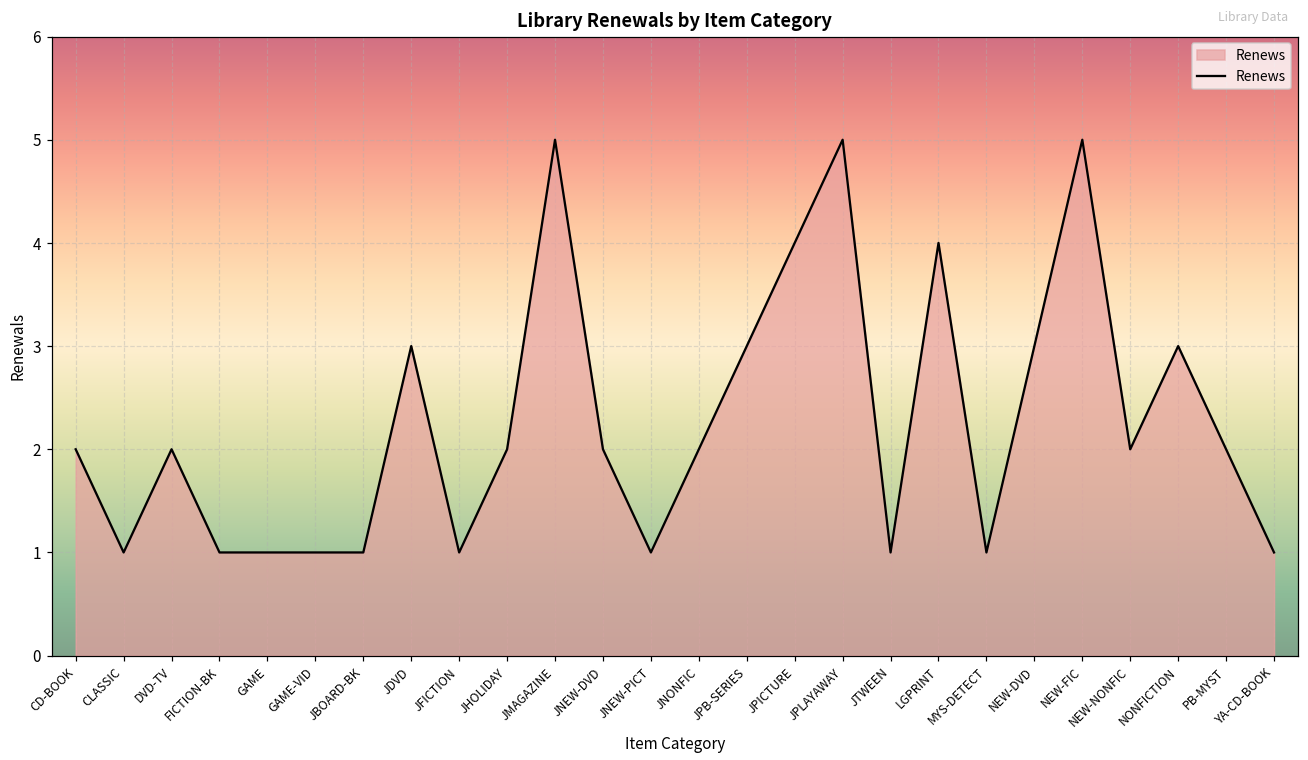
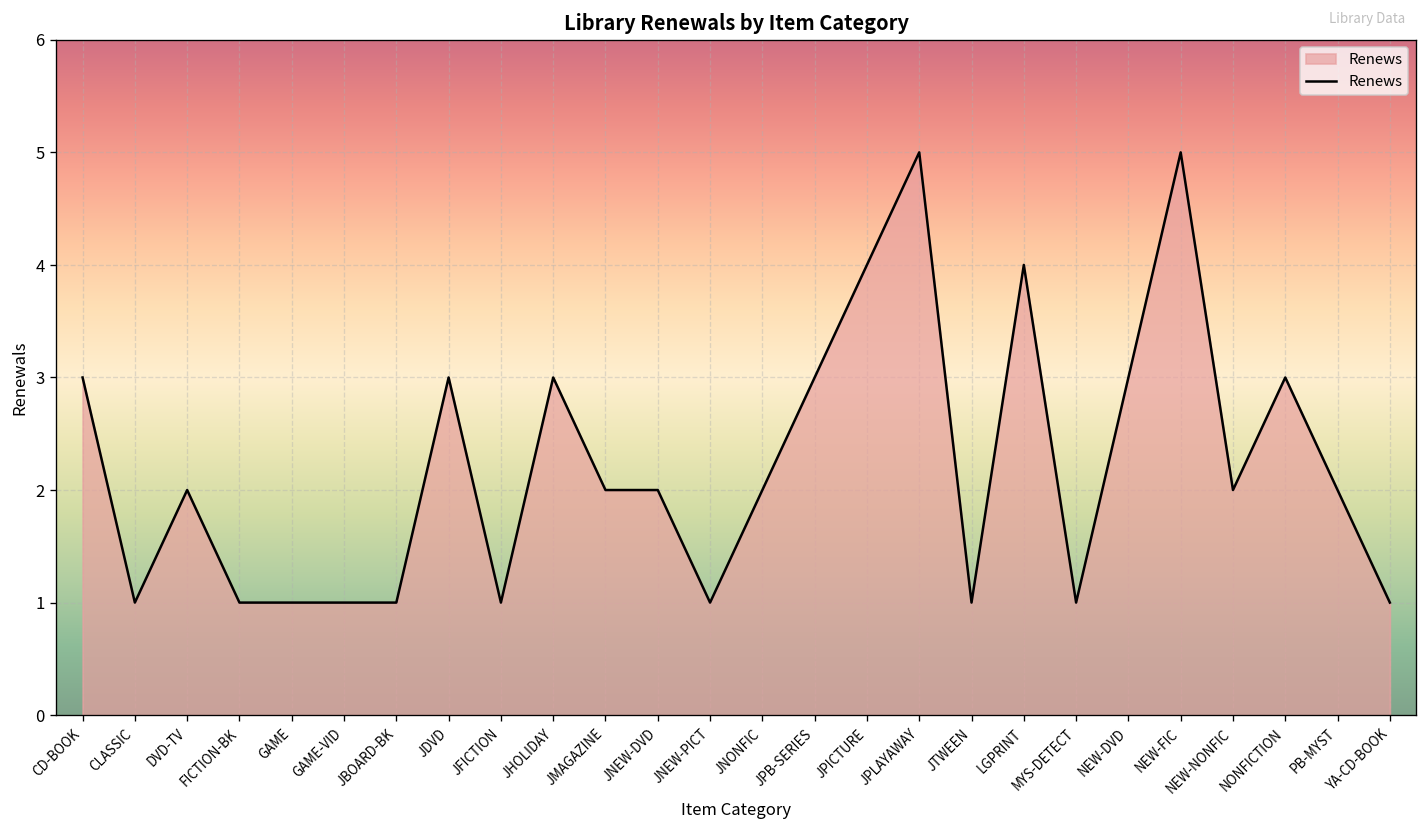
  {
-   "CD-BOOK": 2,
+   "CD-BOOK": 3,
    "CLASSIC": 1,
    "DVD-TV": 2,
    "FICTION-BK": 1,
    "GAME": 1,
    "GAME-VID": 1,
    "JBOARD-BK": 1,
    "JDVD": 3,
    "JFICTION": 1,
-   "JHOLIDAY": 2,
-   "JMAGAZINE": 5,
+   "JHOLIDAY": 3,
+   "JMAGAZINE": 2,
    "JNEW-DVD": 2,
    "JNEW-PICT": 1,
    "JNONFIC": 2,
    "JPB-SERIES": 3,
    "JPICTURE": 4,
    "JPLAYAWAY": 5,
    "JTWEEN": 1,
    "LGPRINT": 4,
    "MYS-DETECT": 1,
    "NEW-DVD": 3,
    "NEW-FIC": 5,
    "NEW-NONFIC": 2,
    "NONFICTION": 3,
    "PB-MYST": 2,
    "YA-CD-BOOK": 1
  }
